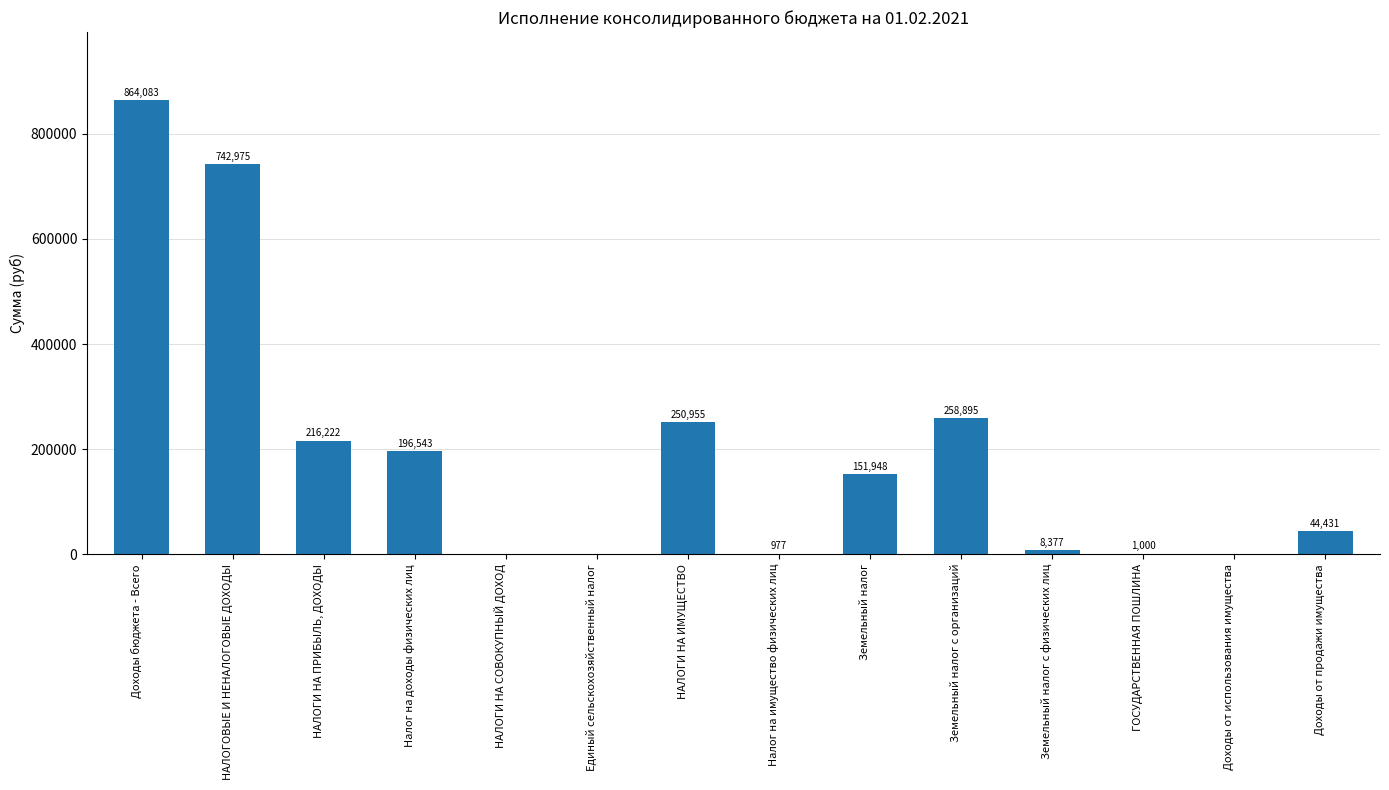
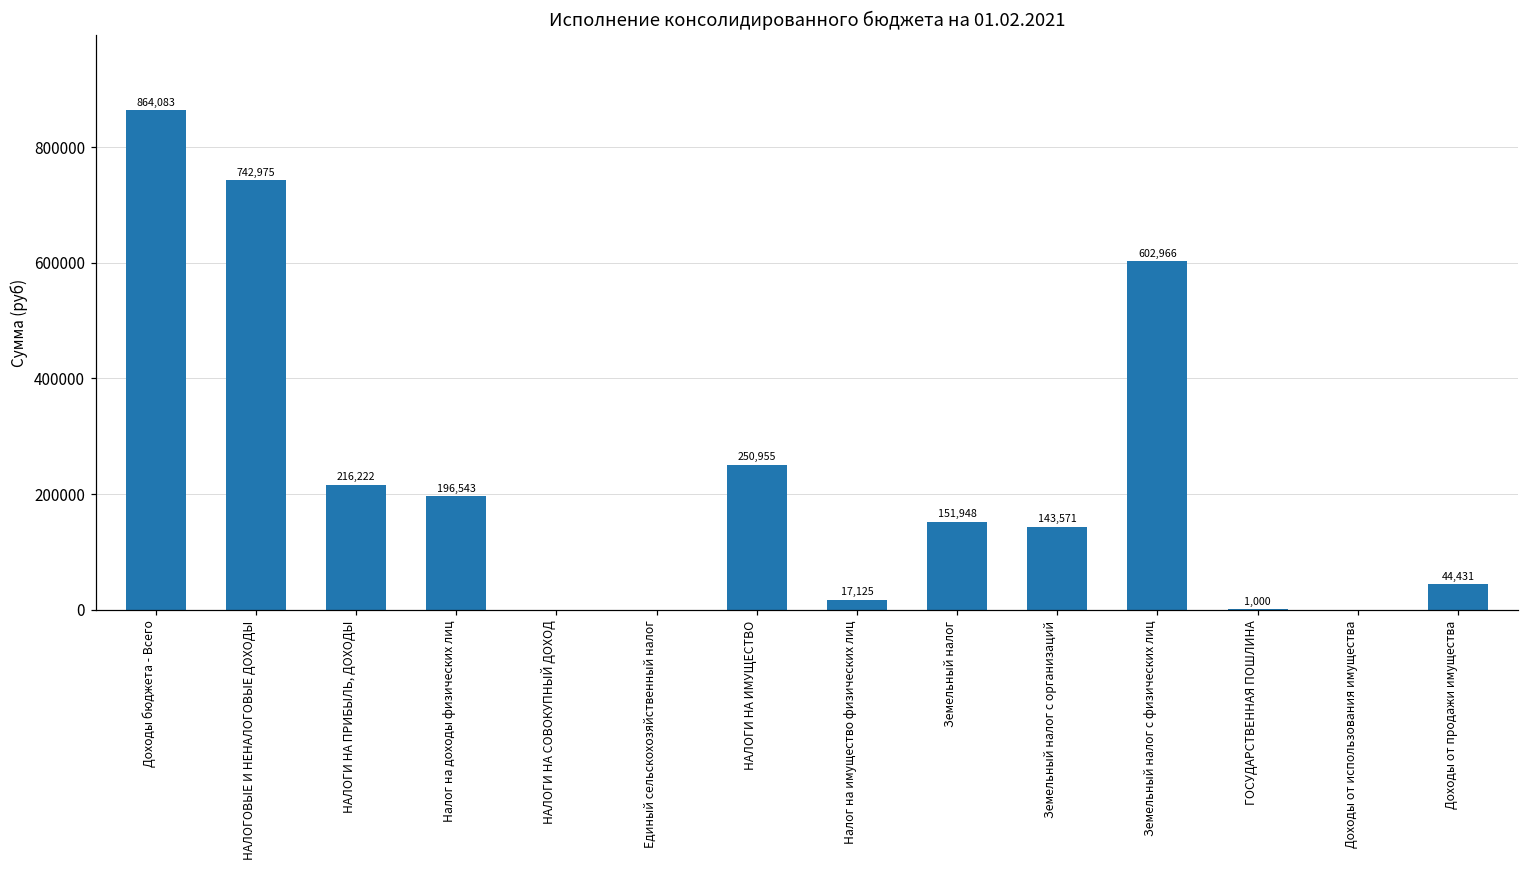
  {
    "Доходы бюджета - Всего": "864,083",
    "НАЛОГОВЫЕ И НЕНАЛОГОВЫЕ ДОХОДЫ": "742,975",
    "НАЛОГИ НА ПРИБЫЛЬ, ДОХОДЫ": "216,222",
    "Налог на доходы физических лиц": "196,543",
    "НАЛОГИ НА ИМУЩЕСТВО": "250,955",
-   "Налог на имущество физических лиц": "977",
+   "Налог на имущество физических лиц": "17,125",
    "Земельный налог": "151,948",
-   "Земельный налог с организаций": "258,895",
-   "Земельный налог с физических лиц": "8,377",
+   "Земельный налог с организаций": "143,571",
+   "Земельный налог с физических лиц": "602,966",
    "ГОСУДАРСТВЕННАЯ ПОШЛИНА": "1,000",
    "Доходы от продажи имущества": "44,431"
  }
